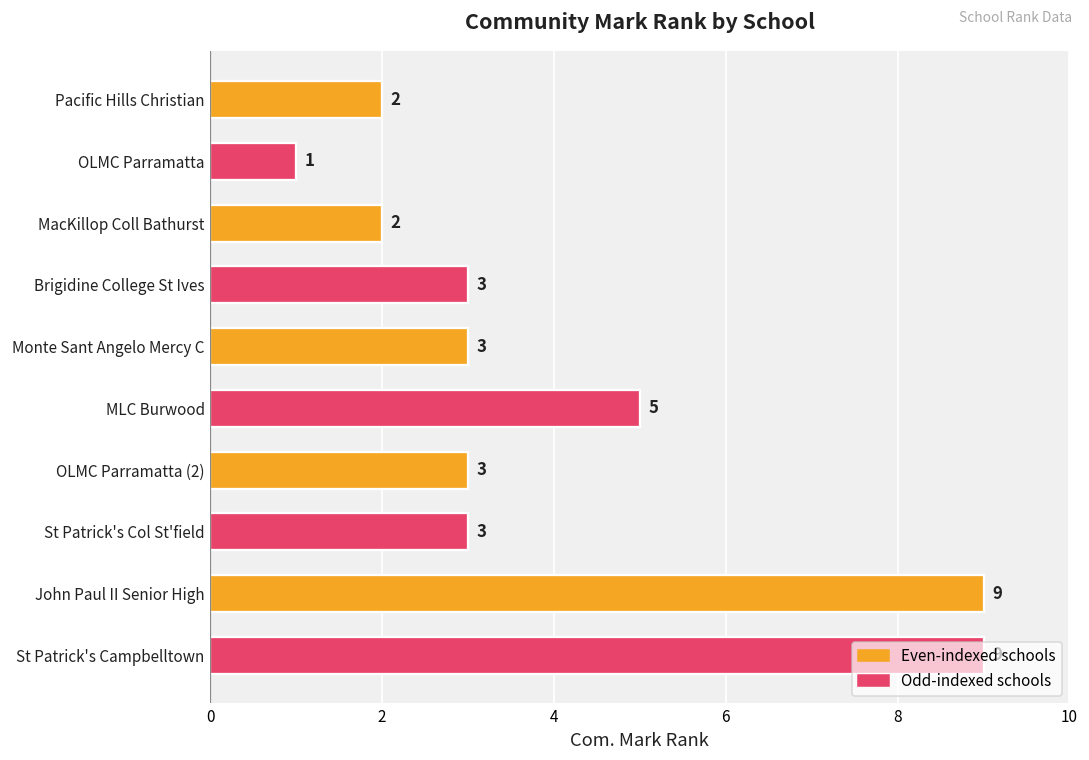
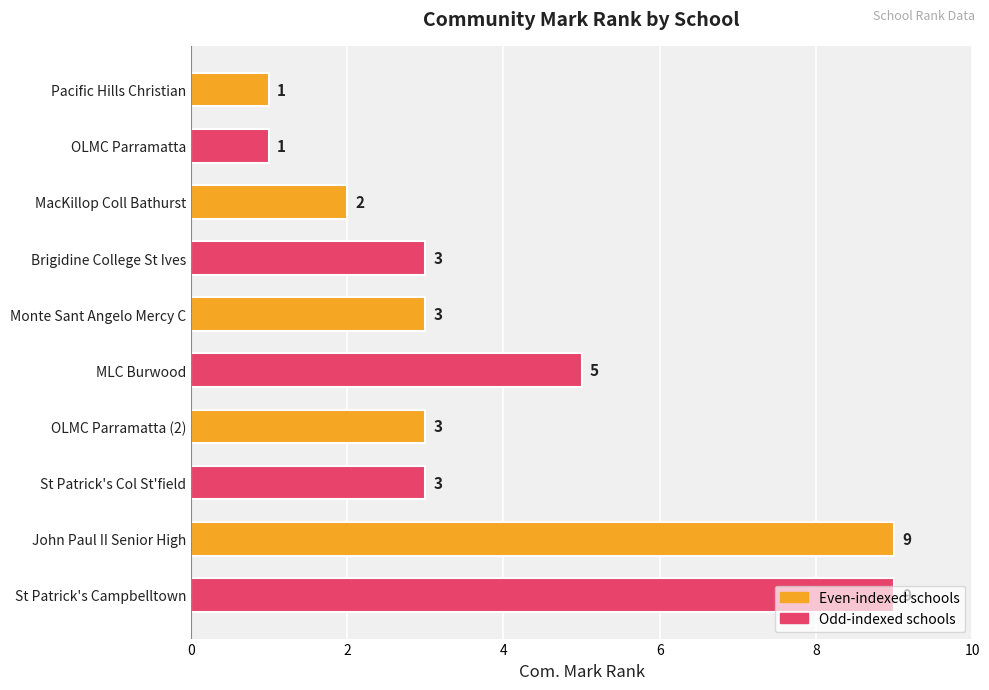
  {
-   "Pacific Hills Christian": 2,
+   "Pacific Hills Christian": 1,
    "OLMC Parramatta": 1,
    "MacKillop Coll Bathurst": 2,
    "Brigidine College St Ives": 3,
    "Monte Sant Angelo Mercy C": 3,
    "MLC Burwood": 5,
    "OLMC Parramatta (2)": 3,
    "St Patrick's Col St'field": 3,
    "John Paul II Senior High": 9
  }
